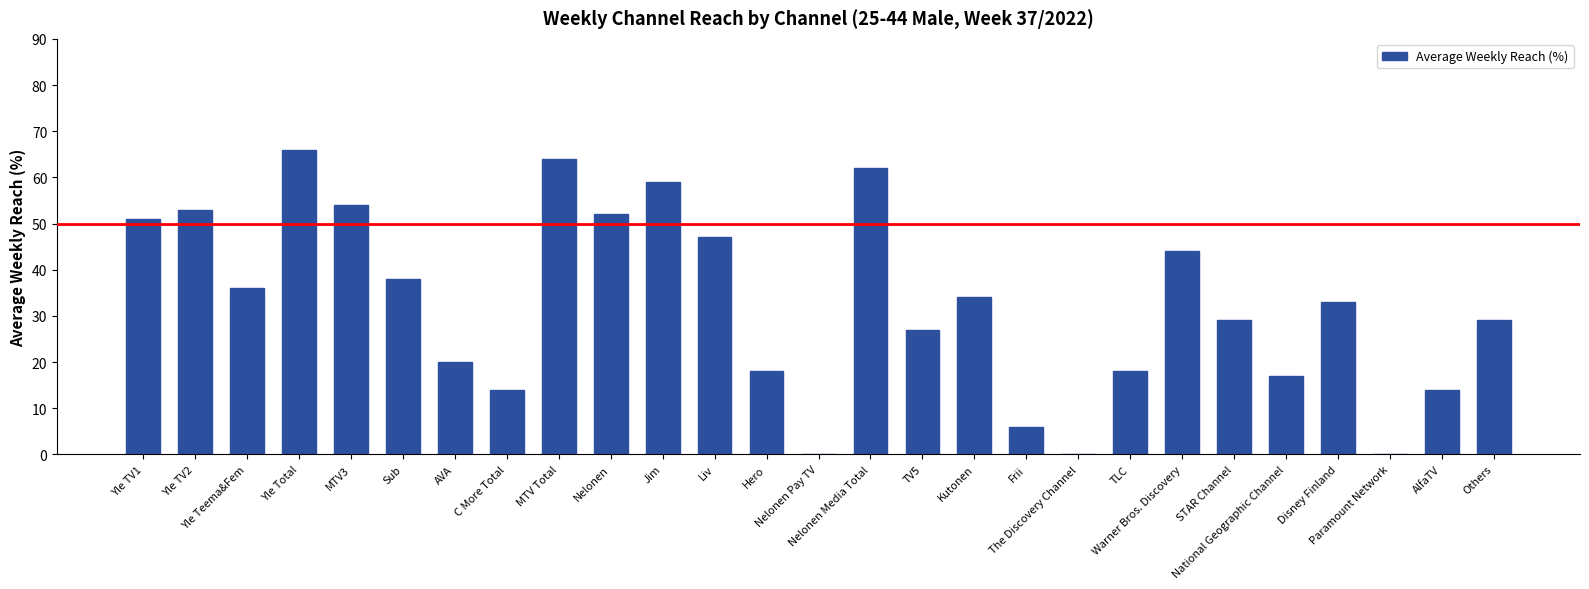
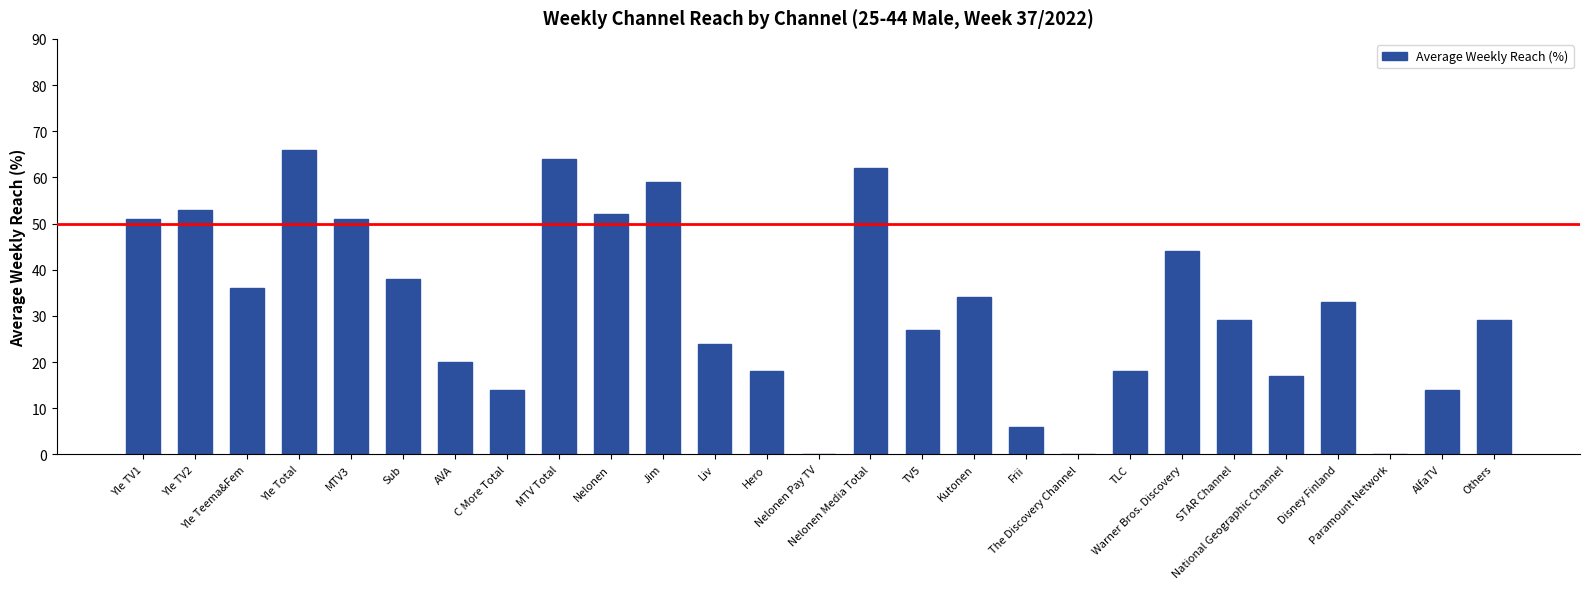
  {
    "Yle TV1": 51,
    "Yle TV2": 53,
    "Yle Teema&Fem": 36,
    "Yle Total": 66,
-   "MTV3": 54,
+   "MTV3": 51,
    "Sub": 38,
    "AVA": 20,
    "C More Total": 14,
    "MTV Total": 64,
    "Nelonen": 52,
    "Jim": 59,
-   "Liv": 47,
+   "Liv": 24,
    "Hero": 18,
    "Nelonen Pay TV": 0,
    "Nelonen Media Total": 62,
    "TV5": 27,
    "Kutonen": 34,
    "Frii": 6,
    "The Discovery Channel": 0,
    "TLC": 18,
    "Warner Bros. Discovery": 44,
    "STAR Channel": 29,
    "National Geographic Channel": 17,
    "Disney Finland": 33,
    "Paramount Network": 0,
    "AlfaTV": 14,
    "Others": 29
  }
